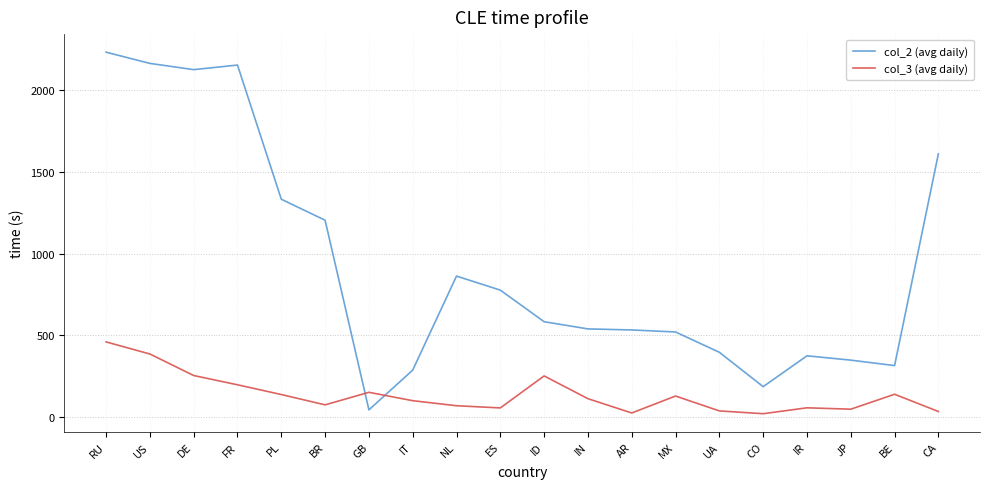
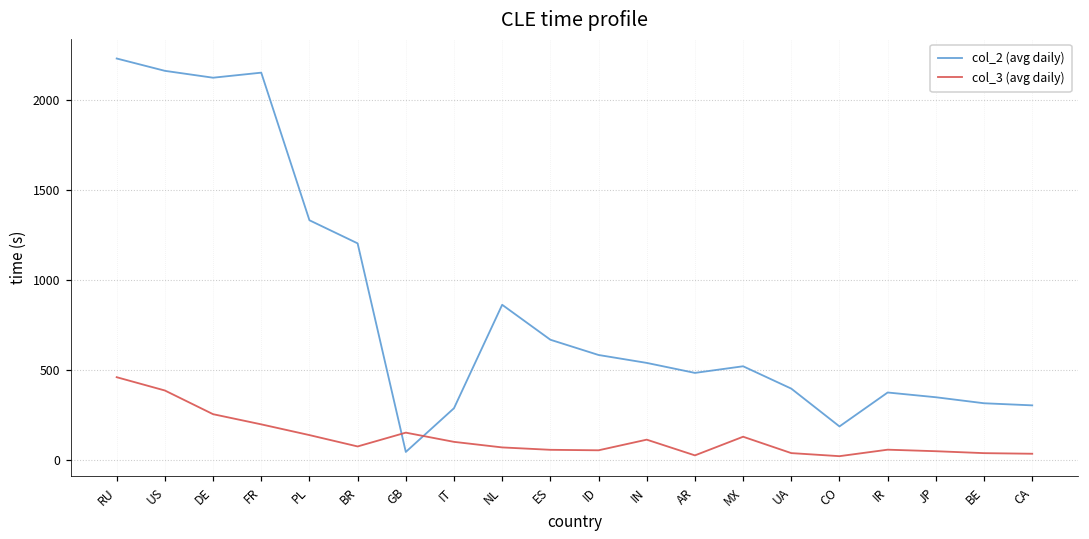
  {
    "col_2 (avg daily)": {
      "RU": 2230,
      "US": 2160,
      "DE": 2120,
      "FR": 2150,
      "PL": 1330,
      "BR": 1200,
      "GB": 40,
      "IT": 290,
      "NL": 860,
-     "ES": 780,
+     "ES": 670,
      "ID": 580,
      "IN": 540,
-     "AR": 530,
+     "AR": 480,
      "MX": 520,
      "UA": 400,
      "CO": 190,
      "IR": 370,
      "JP": 350,
      "BE": 310,
-     "CA": 1610
+     "CA": 300
    },
    "col_3 (avg daily)": {
      "RU": 460,
      "US": 390,
      "DE": 250,
      "FR": 200,
      "PL": 140,
      "BR": 70,
      "GB": 150,
      "IT": 100,
      "NL": 70,
      "ES": 60,
-     "ID": 250,
+     "ID": 50,
      "IN": 110,
      "AR": 20,
      "MX": 130,
      "UA": 40,
      "CO": 20,
      "IR": 60,
      "JP": 50,
-     "BE": 140,
+     "BE": 40,
      "CA": 30
    }
  }
